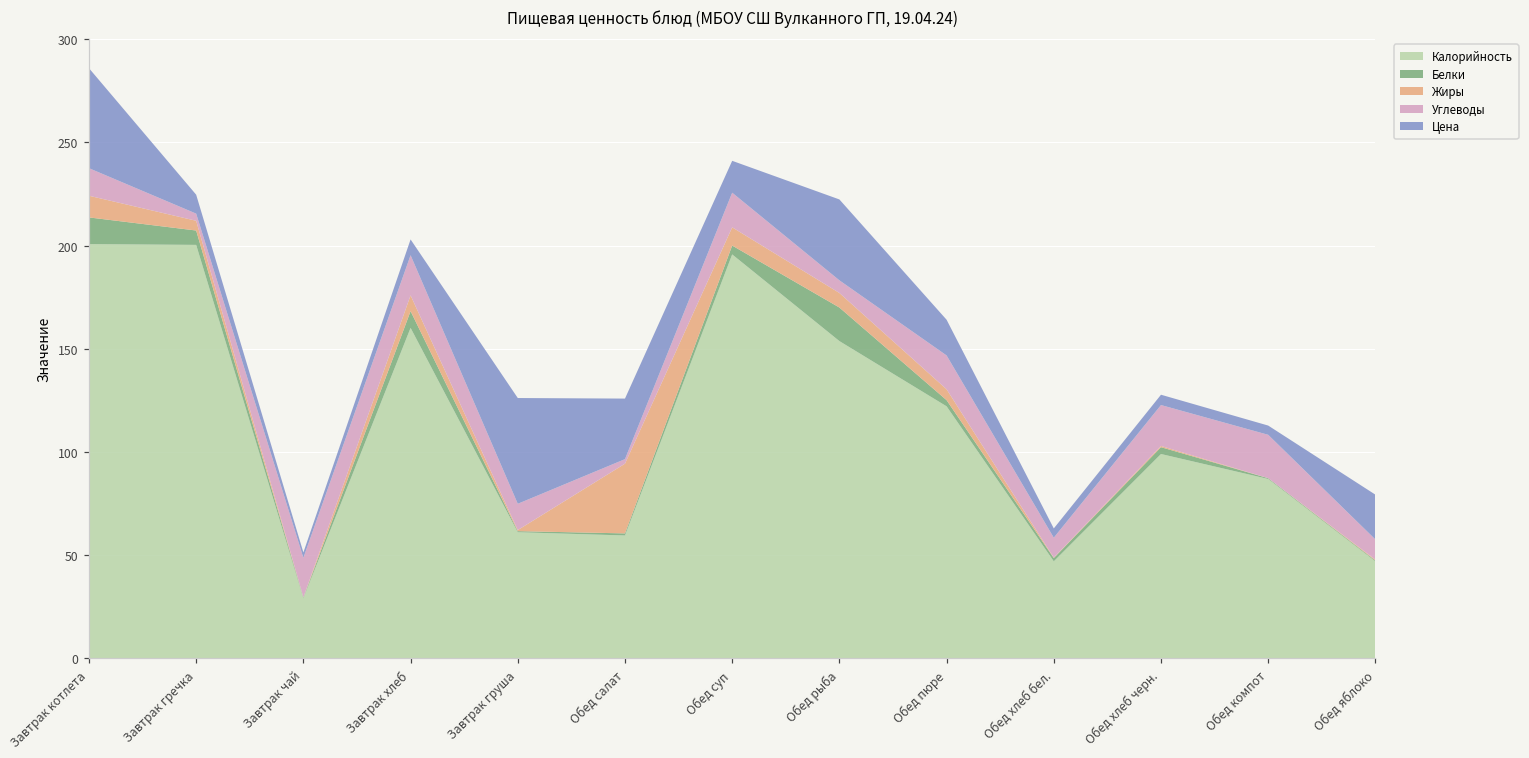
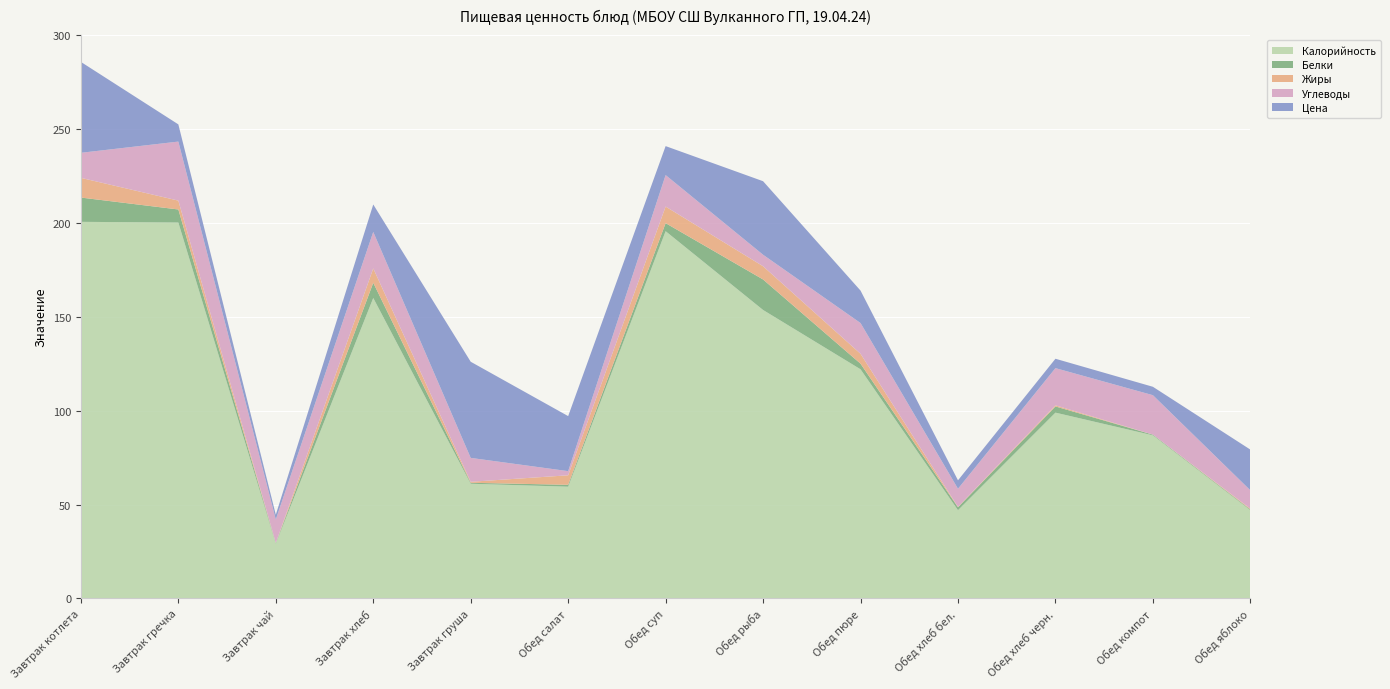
  {
    "Калорийность": {
      "Завтрак котлета": 201,
      "Завтрак гречка": 200,
      "Завтрак хлеб": 160,
      "Обед суп": 196,
      "Обед рыба": 154,
      "Обед пюре": 122,
      "Обед хлеб бел.": 47,
      "Обед хлеб черн.": 99
    },
    "Белки": {
      "Завтрак котлета": 13,
      "Завтрак гречка": 7,
      "Завтрак хлеб": 8,
      "Обед суп": 4,
      "Обед рыба": 16,
      "Обед пюре": 3
    },
    "Жиры": {
      "Завтрак котлета": 11,
      "Завтрак гречка": 5,
      "Завтрак хлеб": 8,
-     "Обед салат": 34,
+     "Обед салат": 5,
      "Обед суп": 9,
      "Обед рыба": 7,
      "Обед пюре": 5
    },
    "Углеводы": {
      "Завтрак котлета": 13,
-     "Завтрак гречка": 3,
-     "Завтрак чай": 19,
+     "Завтрак гречка": 31,
+     "Завтрак чай": 13,
      "Завтрак хлеб": 19,
      "Завтрак груша": 13,
      "Обед салат": 2,
      "Обед суп": 17,
      "Обед рыба": 6,
      "Обед пюре": 16,
      "Обед хлеб бел.": 10,
      "Обед хлеб черн.": 20,
      "Обед компот": 21,
      "Обед яблоко": 10
    },
    "Цена": {
      "Завтрак котлета": 48,
      "Завтрак гречка": 9,
      "Завтрак чай": 3,
-     "Завтрак хлеб": 8,
+     "Завтрак хлеб": 15,
      "Завтрак груша": 51,
      "Обед салат": 29,
      "Обед суп": 15,
      "Обед рыба": 39,
      "Обед пюре": 17,
      "Обед хлеб бел.": 5,
      "Обед хлеб черн.": 5,
      "Обед компот": 4,
      "Обед яблоко": 22
    }
  }
